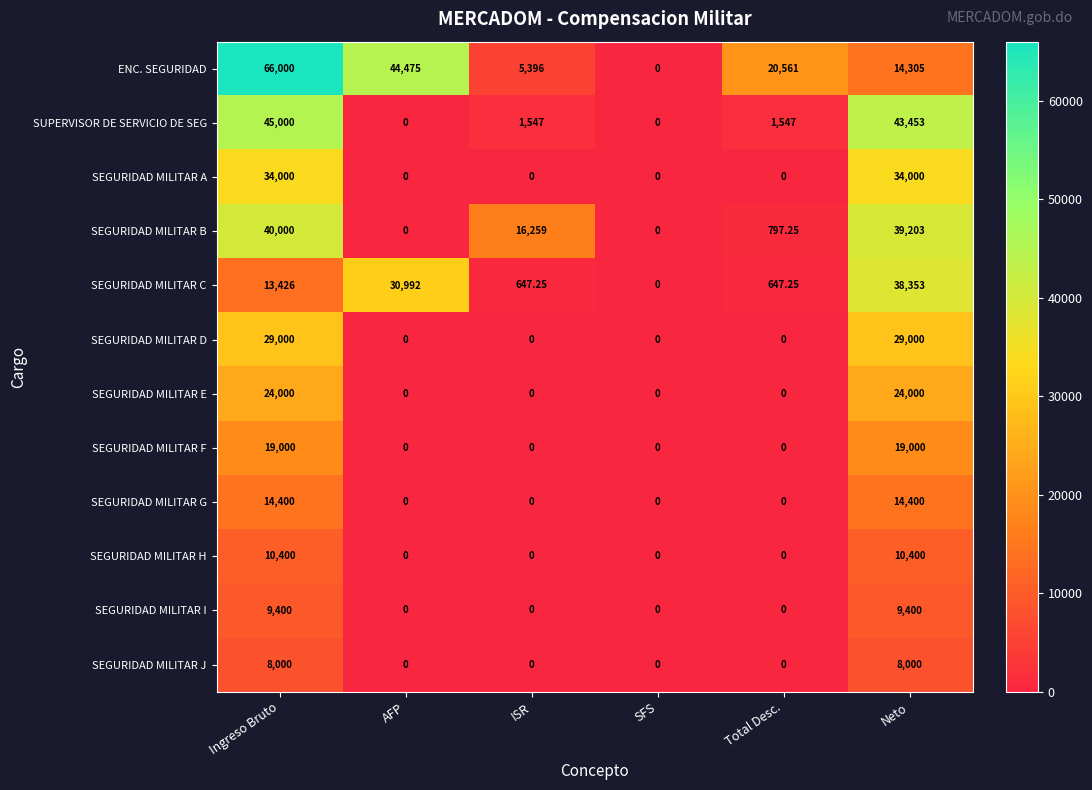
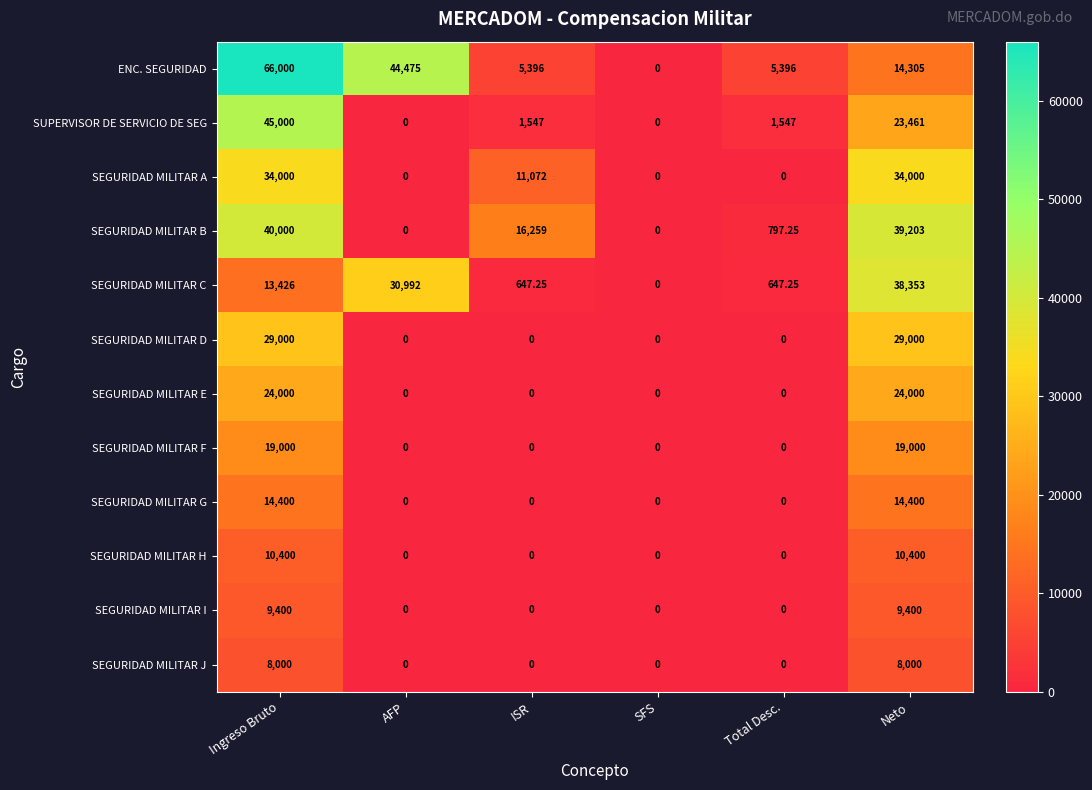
  {
    "ENC. SEGURIDAD": {
      "Ingreso Bruto": "66,000",
      "AFP": "44,475",
      "ISR": "5,396",
      "SFS": "0",
-     "Total Desc.": "20,561",
+     "Total Desc.": "5,396",
      "Neto": "14,305"
    },
    "SUPERVISOR DE SERVICIO DE SEG": {
      "Ingreso Bruto": "45,000",
      "AFP": "0",
      "ISR": "1,547",
      "SFS": "0",
      "Total Desc.": "1,547",
-     "Neto": "43,453"
+     "Neto": "23,461"
    },
    "SEGURIDAD MILITAR A": {
      "Ingreso Bruto": "34,000",
      "AFP": "0",
-     "ISR": "0",
+     "ISR": "11,072",
      "SFS": "0",
      "Total Desc.": "0",
      "Neto": "34,000"
    },
    "SEGURIDAD MILITAR B": {
      "Ingreso Bruto": "40,000",
      "AFP": "0",
      "ISR": "16,259",
      "SFS": "0",
      "Total Desc.": "797.25",
      "Neto": "39,203"
    },
    "SEGURIDAD MILITAR C": {
      "Ingreso Bruto": "13,426",
      "AFP": "30,992",
      "ISR": "647.25",
      "SFS": "0",
      "Total Desc.": "647.25",
      "Neto": "38,353"
    },
    "SEGURIDAD MILITAR D": {
      "Ingreso Bruto": "29,000",
      "AFP": "0",
      "ISR": "0",
      "SFS": "0",
      "Total Desc.": "0",
      "Neto": "29,000"
    },
    "SEGURIDAD MILITAR E": {
      "Ingreso Bruto": "24,000",
      "AFP": "0",
      "ISR": "0",
      "SFS": "0",
      "Total Desc.": "0",
      "Neto": "24,000"
    },
    "SEGURIDAD MILITAR F": {
      "Ingreso Bruto": "19,000",
      "AFP": "0",
      "ISR": "0",
      "SFS": "0",
      "Total Desc.": "0",
      "Neto": "19,000"
    },
    "SEGURIDAD MILITAR G": {
      "Ingreso Bruto": "14,400",
      "AFP": "0",
      "ISR": "0",
      "SFS": "0",
      "Total Desc.": "0",
      "Neto": "14,400"
    },
    "SEGURIDAD MILITAR H": {
      "Ingreso Bruto": "10,400",
      "AFP": "0",
      "ISR": "0",
      "SFS": "0",
      "Total Desc.": "0",
      "Neto": "10,400"
    },
    "SEGURIDAD MILITAR I": {
      "Ingreso Bruto": "9,400",
      "AFP": "0",
      "ISR": "0",
      "SFS": "0",
      "Total Desc.": "0",
      "Neto": "9,400"
    },
    "SEGURIDAD MILITAR J": {
      "Ingreso Bruto": "8,000",
      "AFP": "0",
      "ISR": "0",
      "SFS": "0",
      "Total Desc.": "0",
      "Neto": "8,000"
    }
  }
